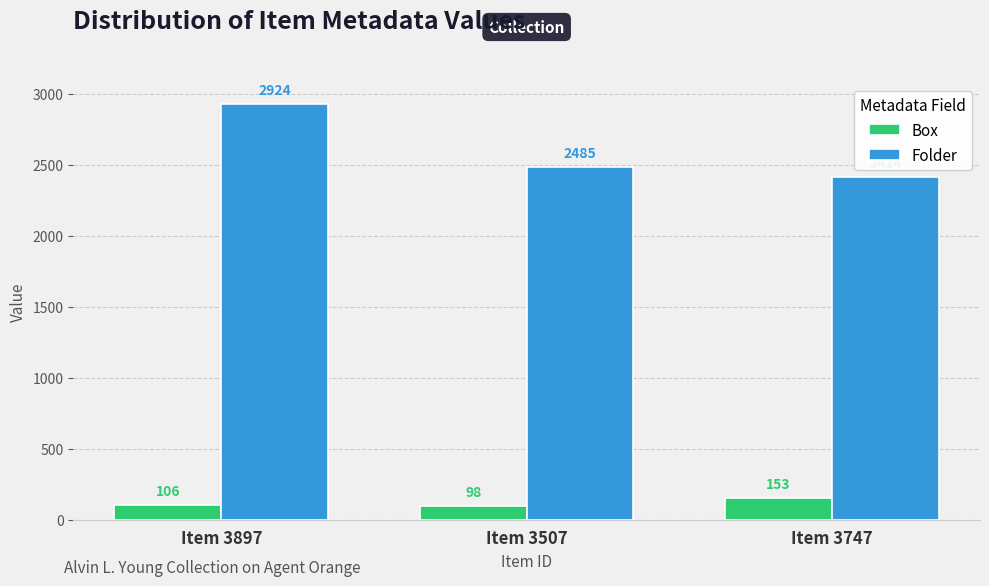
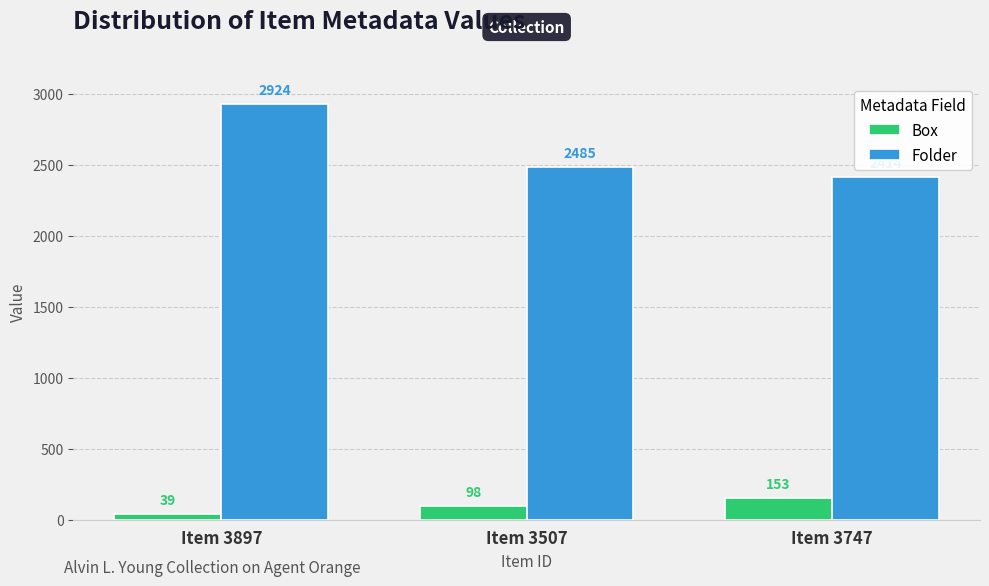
  {
    "Box": {
-     "Item 3897": 106,
+     "Item 3897": 39,
      "Item 3507": 98,
      "Item 3747": 153
    },
    "Folder": {
      "Item 3897": 2924,
      "Item 3507": 2485
    }
  }
